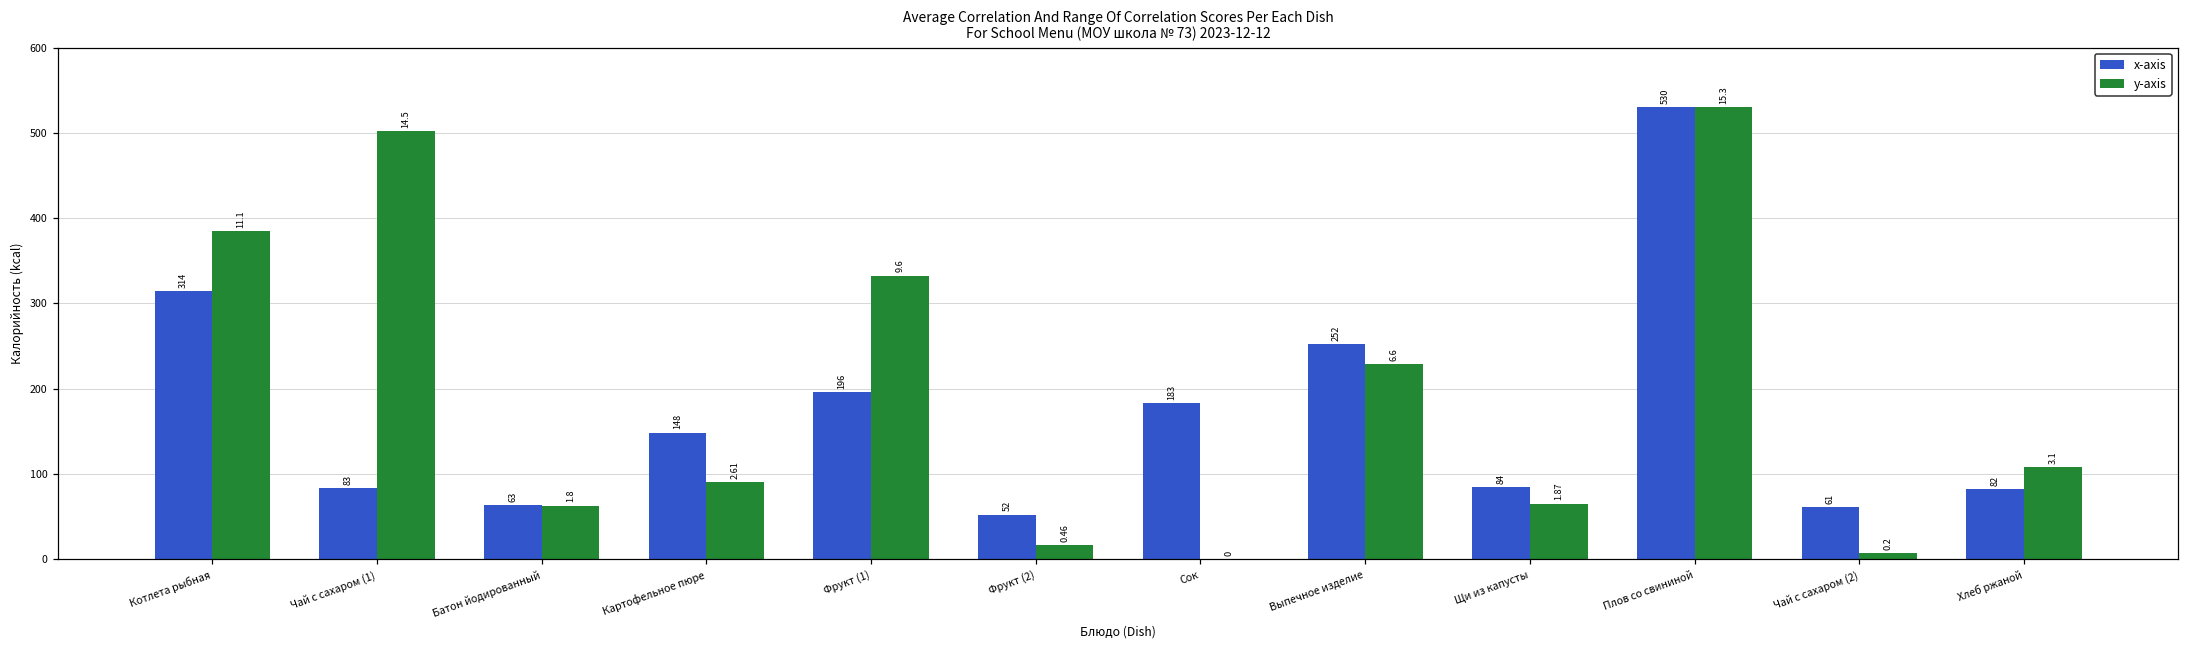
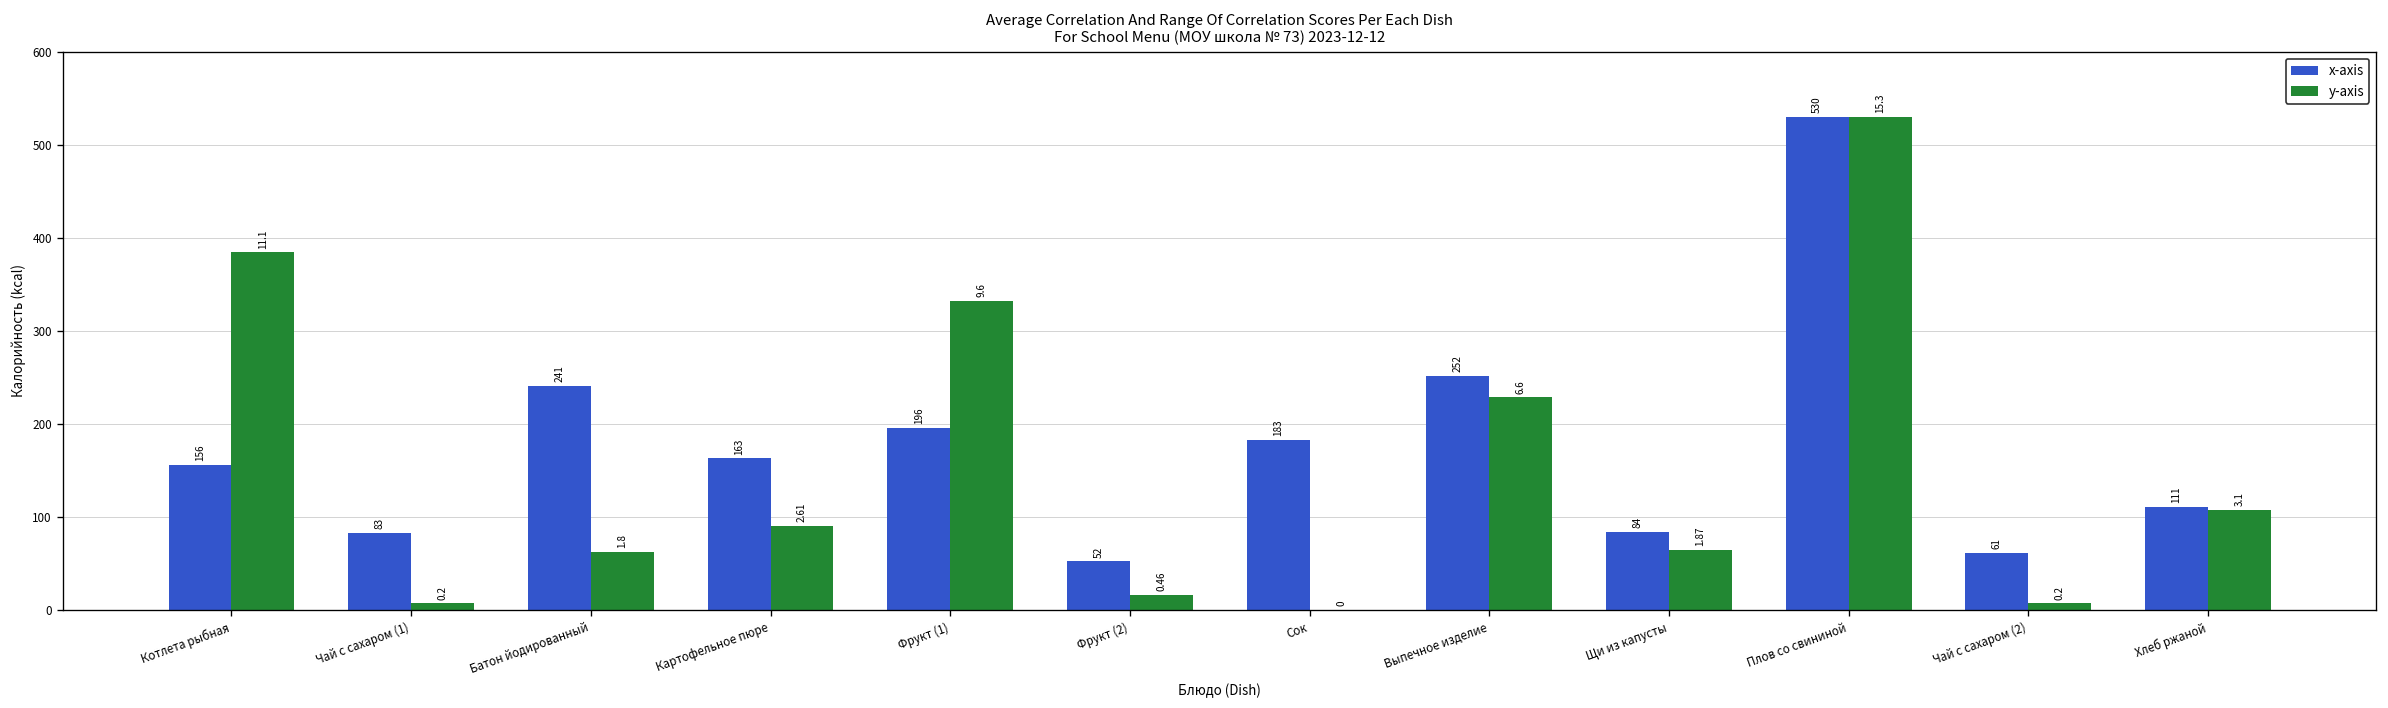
  {
    "x-axis": {
-     "Котлета рыбная": 314,
+     "Котлета рыбная": 156,
      "Чай с сахаром (1)": 83,
-     "Батон йодированный": 63,
-     "Картофельное пюре": 148,
+     "Батон йодированный": 241,
+     "Картофельное пюре": 163,
      "Фрукт (1)": 196,
      "Фрукт (2)": 52,
      "Сок": 183,
      "Выпечное изделие": 252,
      "Щи из капусты": 84,
      "Плов со свининой": 530,
      "Чай с сахаром (2)": 61,
-     "Хлеб ржаной": 82
+     "Хлеб ржаной": 111
    },
    "y-axis": {
-     "Чай с сахаром (1)": 14.5,
+     "Чай с сахаром (1)": 0.2,
      "Сок": 0
    }
  }
